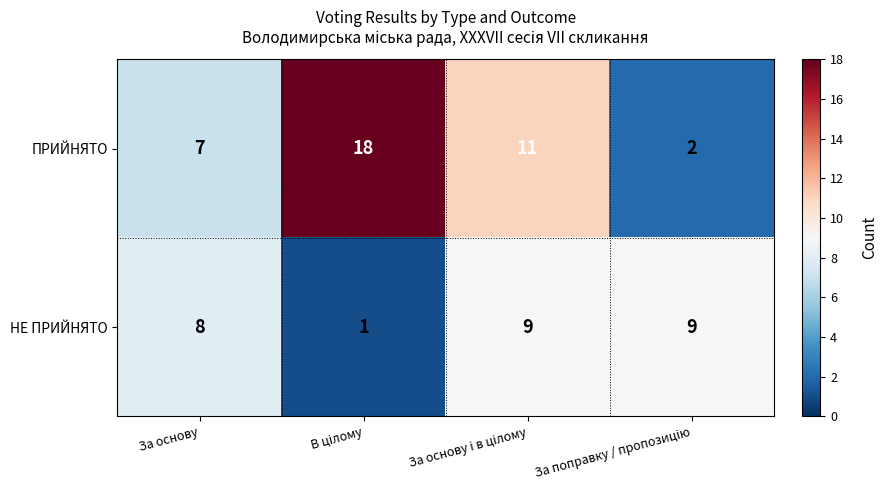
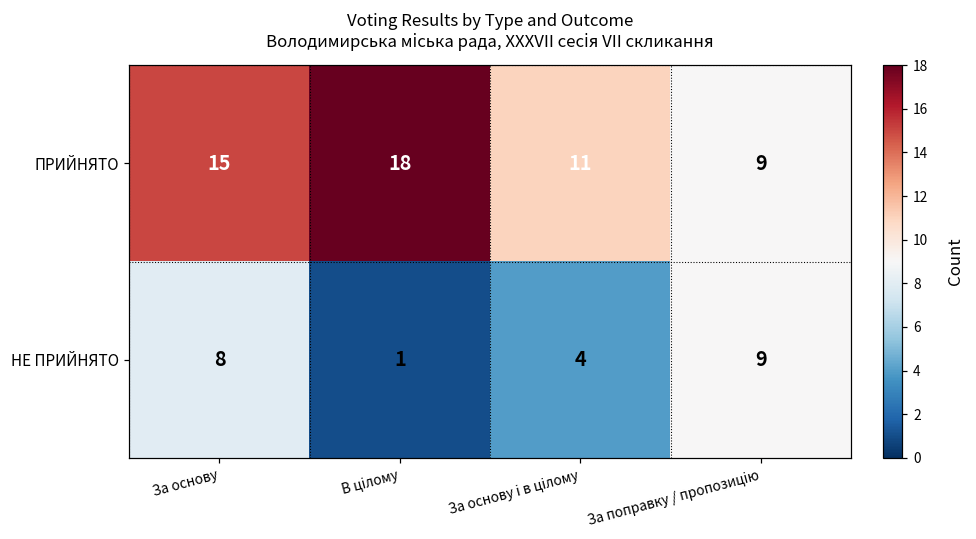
  {
    "ПРИЙНЯТО": {
-     "За основу": 7,
+     "За основу": 15,
      "В цілому": 18,
      "За основу і в цілому": 11,
-     "За поправку / пропозицію": 2
+     "За поправку / пропозицію": 9
    },
    "НЕ ПРИЙНЯТО": {
      "За основу": 8,
      "В цілому": 1,
-     "За основу і в цілому": 9,
+     "За основу і в цілому": 4,
      "За поправку / пропозицію": 9
    }
  }
